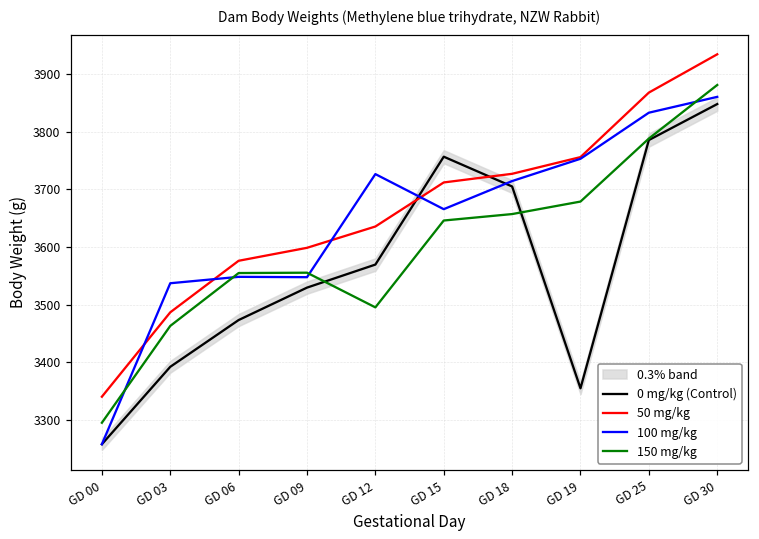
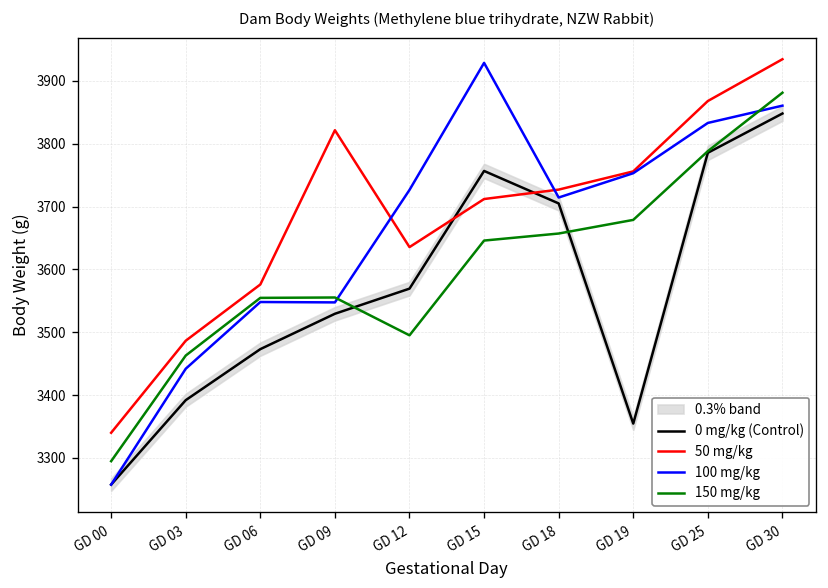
  {
    "0 mg/kg (Control)": {
      "GD 03": 3390,
      "GD 06": 3470,
      "GD 09": 3530,
      "GD 12": 3570,
      "GD 15": 3760,
      "GD 18": 3710,
      "GD 19": 3350,
      "GD 30": 3850
    },
    "50 mg/kg": {
      "GD 00": 3340,
      "GD 03": 3490,
      "GD 06": 3580,
-     "GD 09": 3600,
+     "GD 09": 3820,
      "GD 12": 3640,
      "GD 15": 3710,
      "GD 18": 3730,
      "GD 25": 3870,
      "GD 30": 3930
    },
    "100 mg/kg": {
-     "GD 03": 3540,
+     "GD 03": 3440,
      "GD 06": 3550,
      "GD 09": 3550,
      "GD 12": 3730,
-     "GD 15": 3670,
+     "GD 15": 3930,
      "GD 25": 3830
    },
    "150 mg/kg": {
      "GD 00": 3290,
      "GD 03": 3460,
      "GD 06": 3550,
      "GD 09": 3560,
      "GD 12": 3500,
      "GD 15": 3650,
      "GD 18": 3660,
      "GD 19": 3680,
      "GD 30": 3880
    }
  }
